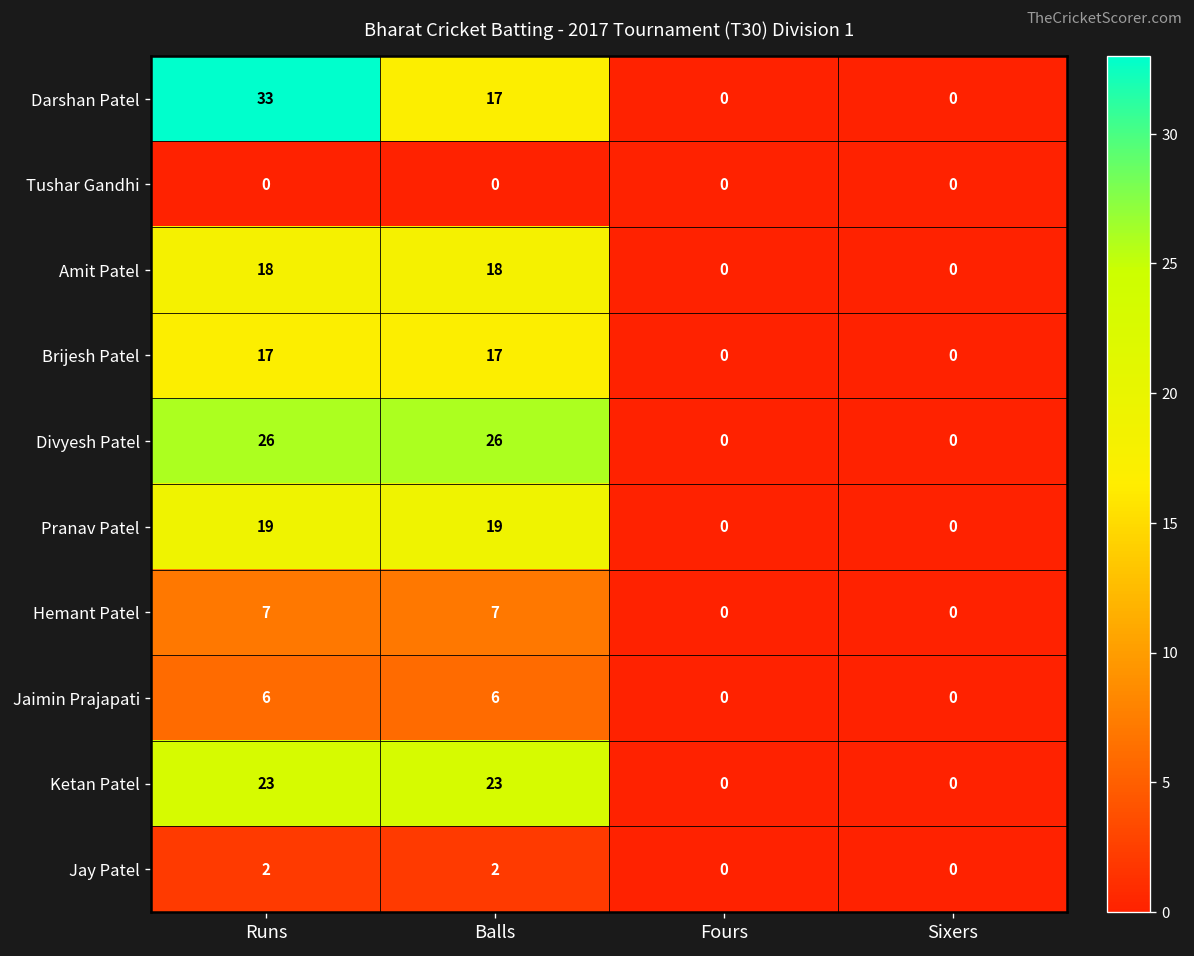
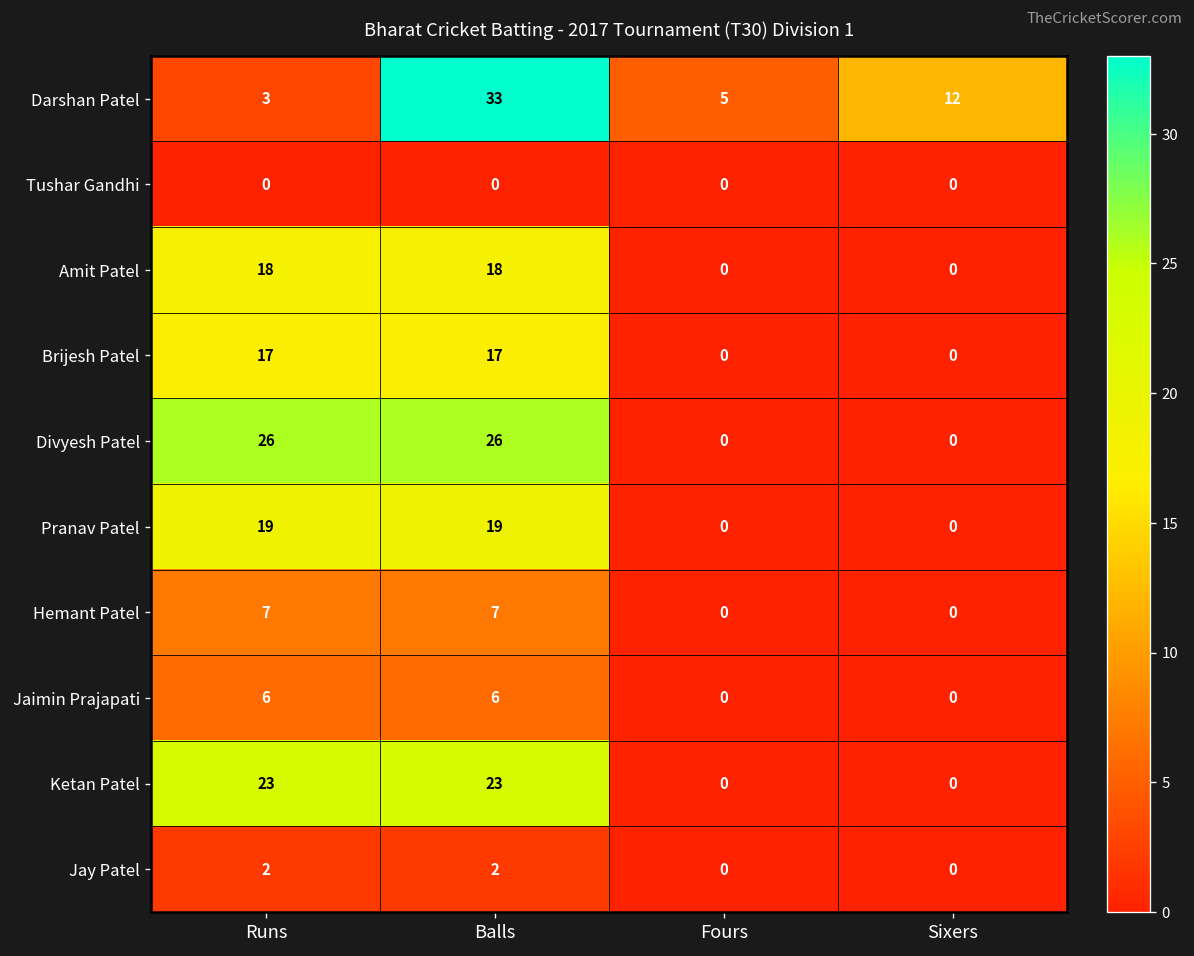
  {
    "Darshan Patel": {
-     "Runs": 33,
-     "Balls": 17,
-     "Fours": 0,
-     "Sixers": 0
+     "Runs": 3,
+     "Balls": 33,
+     "Fours": 5,
+     "Sixers": 12
    },
    "Tushar Gandhi": {
      "Runs": 0,
      "Balls": 0,
      "Fours": 0,
      "Sixers": 0
    },
    "Amit Patel": {
      "Runs": 18,
      "Balls": 18,
      "Fours": 0,
      "Sixers": 0
    },
    "Brijesh Patel": {
      "Runs": 17,
      "Balls": 17,
      "Fours": 0,
      "Sixers": 0
    },
    "Divyesh Patel": {
      "Runs": 26,
      "Balls": 26,
      "Fours": 0,
      "Sixers": 0
    },
    "Pranav Patel": {
      "Runs": 19,
      "Balls": 19,
      "Fours": 0,
      "Sixers": 0
    },
    "Hemant Patel": {
      "Runs": 7,
      "Balls": 7,
      "Fours": 0,
      "Sixers": 0
    },
    "Jaimin Prajapati": {
      "Runs": 6,
      "Balls": 6,
      "Fours": 0,
      "Sixers": 0
    },
    "Ketan Patel": {
      "Runs": 23,
      "Balls": 23,
      "Fours": 0,
      "Sixers": 0
    },
    "Jay Patel": {
      "Runs": 2,
      "Balls": 2,
      "Fours": 0,
      "Sixers": 0
    }
  }
